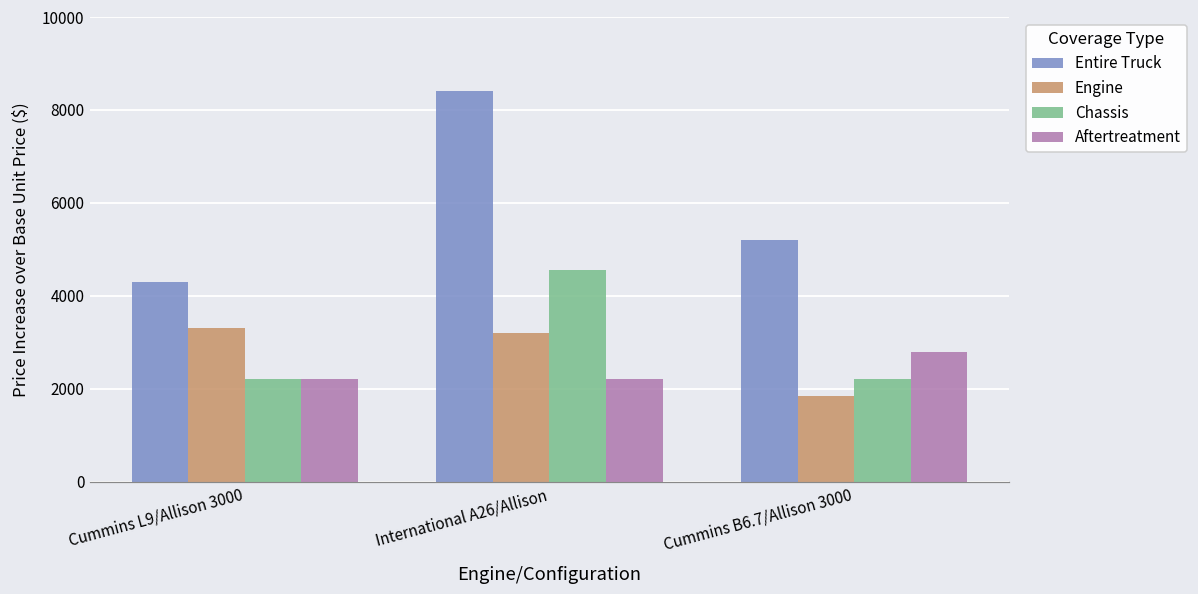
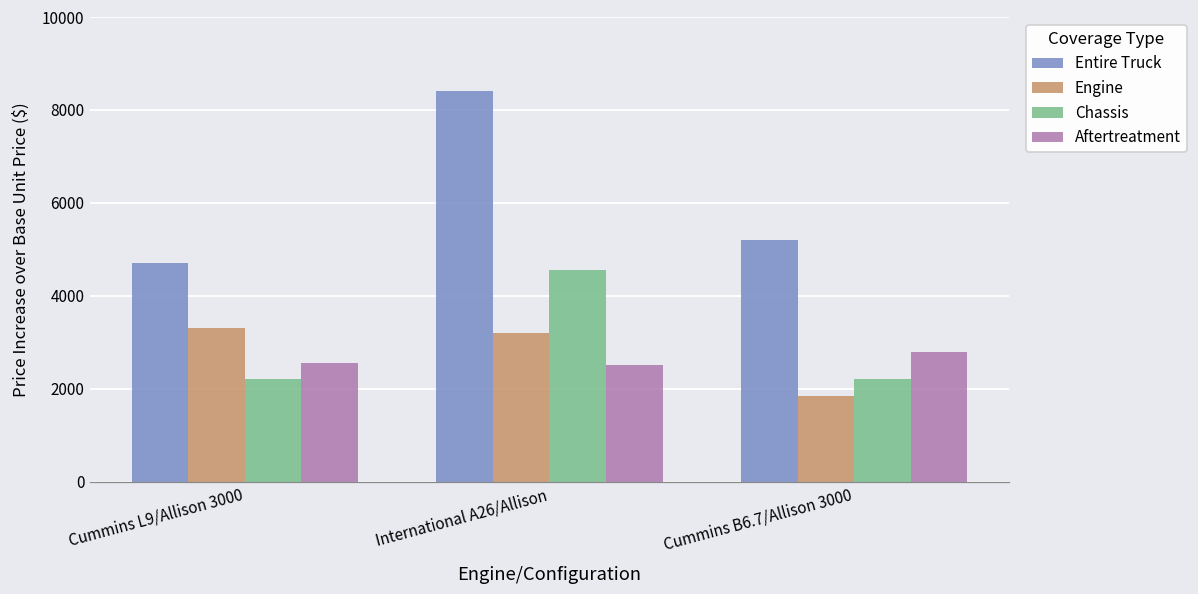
  {
    "Entire Truck": {
-     "Cummins L9/Allison 3000": 4300,
+     "Cummins L9/Allison 3000": 4700,
      "International A26/Allison": 8400,
      "Cummins B6.7/Allison 3000": 5200
    },
    "Engine": {
      "Cummins L9/Allison 3000": 3300,
      "International A26/Allison": 3200,
      "Cummins B6.7/Allison 3000": 1900
    },
    "Chassis": {
      "Cummins L9/Allison 3000": 2200,
      "International A26/Allison": 4600,
      "Cummins B6.7/Allison 3000": 2200
    },
    "Aftertreatment": {
-     "Cummins L9/Allison 3000": 2200,
-     "International A26/Allison": 2200,
+     "Cummins L9/Allison 3000": 2500,
+     "International A26/Allison": 2500,
      "Cummins B6.7/Allison 3000": 2800
    }
  }
